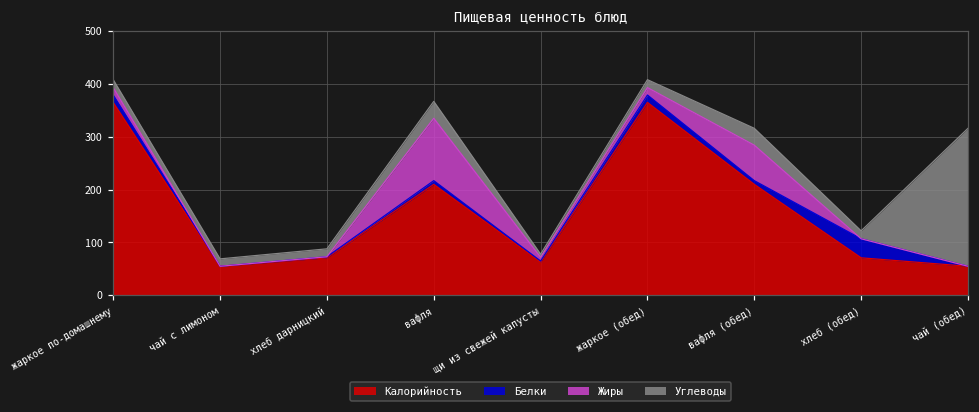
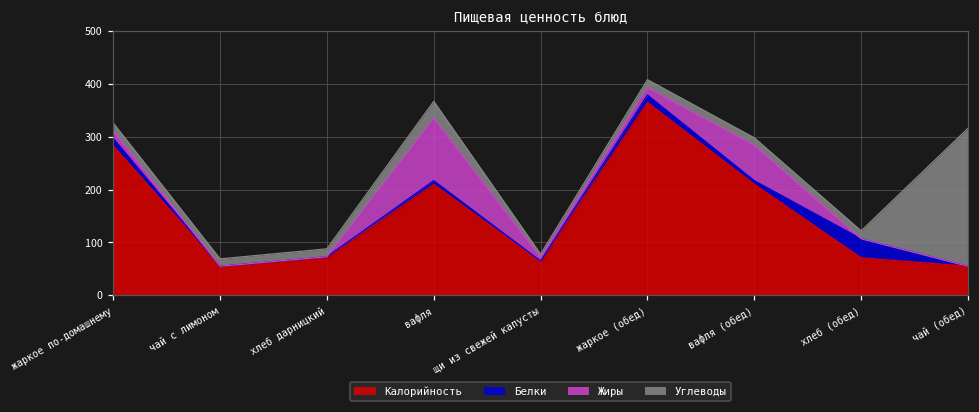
  {
    "Калорийность": {
-     "жаркое по-домашнему": 370,
+     "жаркое по-домашнему": 280,
      "вафля": 210,
      "жаркое (обед)": 370,
      "вафля (обед)": 210,
      "хлеб (обед)": 70
    },
    "Белки": {
      "жаркое по-домашнему": 10,
      "вафля": 10,
      "жаркое (обед)": 10,
      "вафля (обед)": 10
    },
    "Жиры": {
      "жаркое по-домашнему": 10,
      "вафля": 120,
      "щи из свежей капусты": 10,
      "жаркое (обед)": 10,
      "вафля (обед)": 70
    },
    "Углеводы": {
      "жаркое по-домашнему": 20,
      "чай с лимоном": 10,
      "хлеб дарницкий": 20,
      "вафля": 30,
      "щи из свежей капусты": 10,
      "жаркое (обед)": 20,
-     "вафля (обед)": 30,
+     "вафля (обед)": 10,
      "хлеб (обед)": 20,
      "чай (обед)": 260
    }
  }
